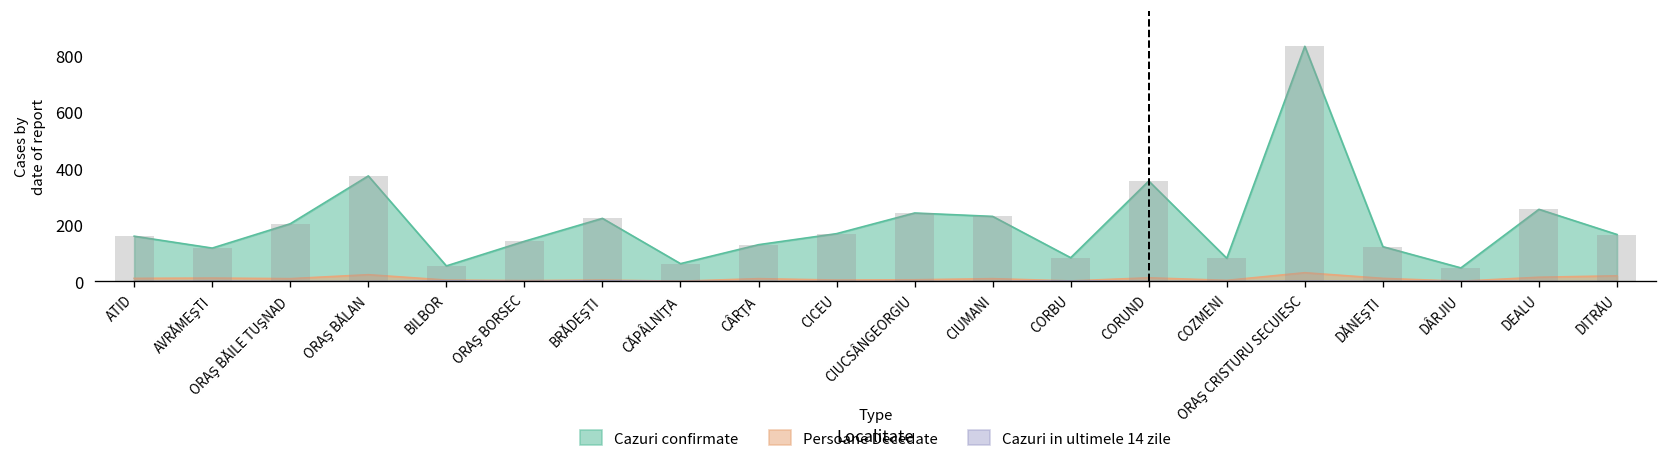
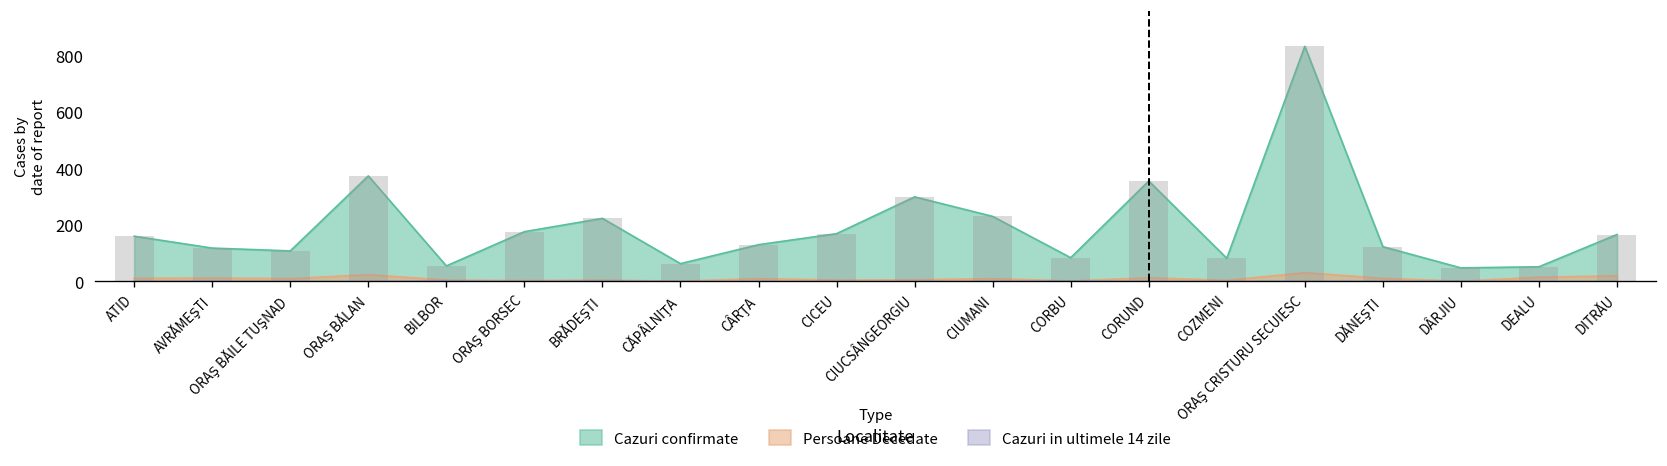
  {
    "Cazuri confirmate": {
      "ATID": 160,
      "AVRĂMEŞTI": 120,
-     "ORAŞ BĂILE TUŞNAD": 200,
+     "ORAŞ BĂILE TUŞNAD": 110,
      "ORAŞ BĂLAN": 370,
      "BILBOR": 60,
-     "ORAŞ BORSEC": 140,
+     "ORAŞ BORSEC": 180,
      "BRĂDEŞTI": 220,
      "CĂPÂLNIŢA": 60,
      "CÂRŢA": 130,
      "CICEU": 170,
-     "CIUCSÂNGEORGIU": 240,
+     "CIUCSÂNGEORGIU": 300,
      "CIUMANI": 230,
      "CORBU": 80,
      "CORUND": 360,
      "COZMENI": 80,
      "ORAŞ CRISTURU SECUIESC": 830,
      "DĂNEŞTI": 120,
      "DÂRJIU": 50,
-     "DEALU": 260,
+     "DEALU": 50,
      "DITRĂU": 170
    },
    "Persoane Decedate": {
      "AVRĂMEŞTI": 10,
      "ORAŞ BĂLAN": 20,
      "CORUND": 10,
      "ORAŞ CRISTURU SECUIESC": 30,
      "DEALU": 20,
      "DITRĂU": 20
    }
  }
